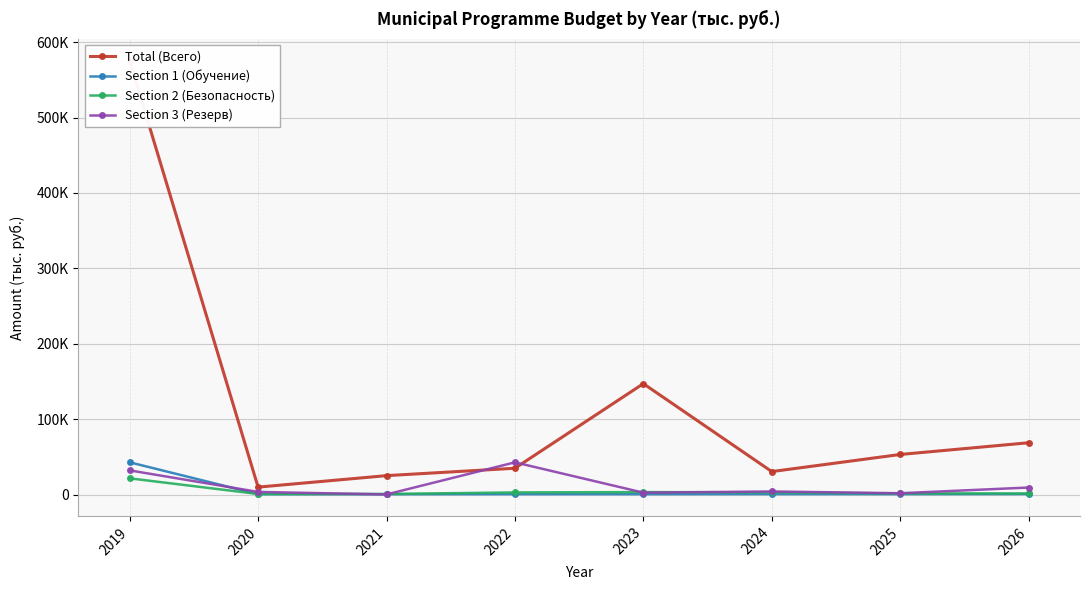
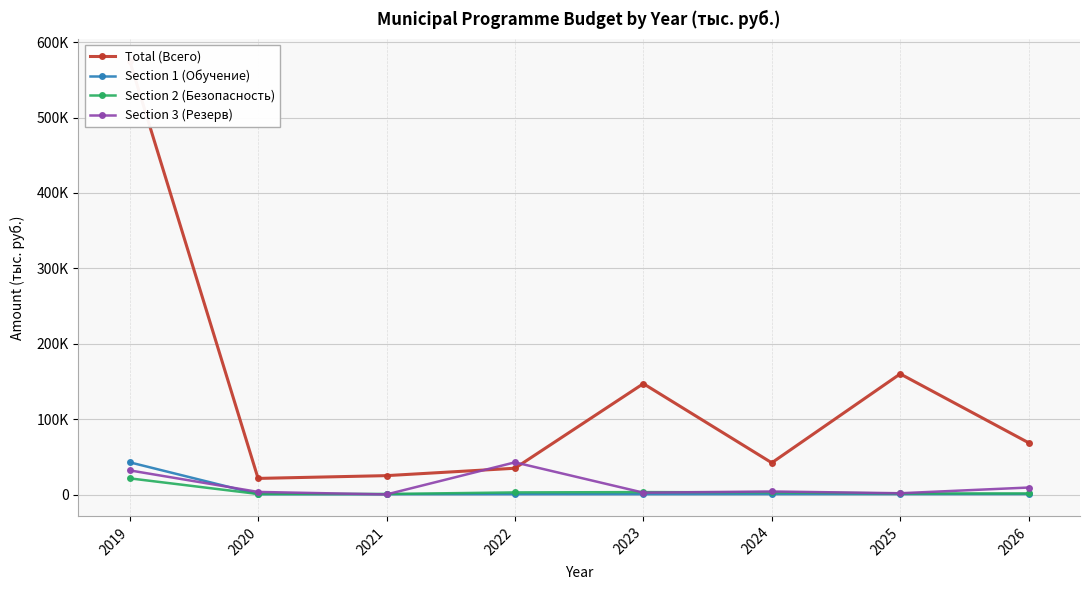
  {
    "Total (Всего)": {
-     "2020": 10000,
+     "2020": 20000,
      "2021": 30000,
      "2022": 30000,
      "2023": 150000,
-     "2024": 30000,
-     "2025": 50000,
+     "2024": 40000,
+     "2025": 160000,
      "2026": 70000
    },
    "Section 1 (Обучение)": {
      "2019": 40000
    },
    "Section 2 (Безопасность)": {
      "2019": 20000
    },
    "Section 3 (Резерв)": {
      "2019": 30000,
      "2022": 40000,
      "2026": 10000
    }
  }
